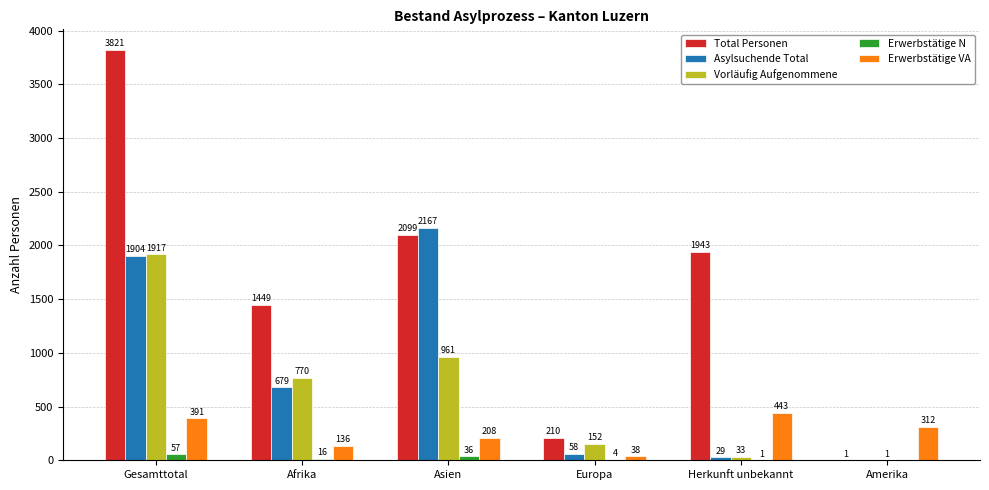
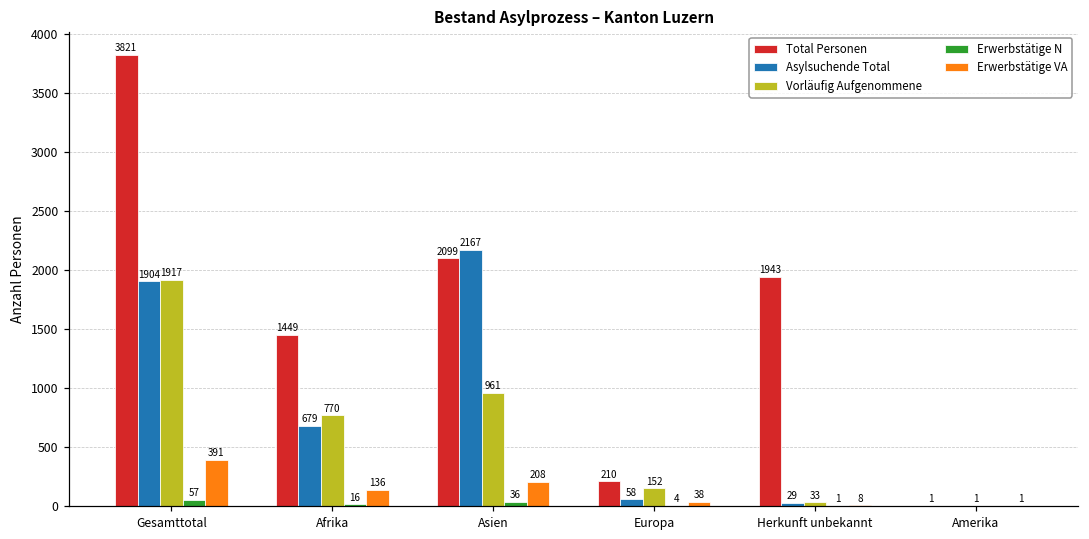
  {
    "Total Personen": {
      "Gesamttotal": 3821,
      "Afrika": 1449,
      "Asien": 2099,
      "Europa": 210,
      "Herkunft unbekannt": 1943,
      "Amerika": 1
    },
    "Asylsuchende Total": {
      "Gesamttotal": 1904,
      "Afrika": 679,
      "Asien": 2167,
      "Europa": 58,
      "Herkunft unbekannt": 29
    },
    "Vorläufig Aufgenommene": {
      "Gesamttotal": 1917,
      "Afrika": 770,
      "Asien": 961,
      "Europa": 152,
      "Herkunft unbekannt": 33,
      "Amerika": 1
    },
    "Erwerbstätige N": {
      "Gesamttotal": 57,
      "Afrika": 16,
      "Asien": 36,
      "Europa": 4,
      "Herkunft unbekannt": 1
    },
    "Erwerbstätige VA": {
      "Gesamttotal": 391,
      "Afrika": 136,
      "Asien": 208,
      "Europa": 38,
-     "Herkunft unbekannt": 443,
-     "Amerika": 312
+     "Herkunft unbekannt": 8,
+     "Amerika": 1
    }
  }
